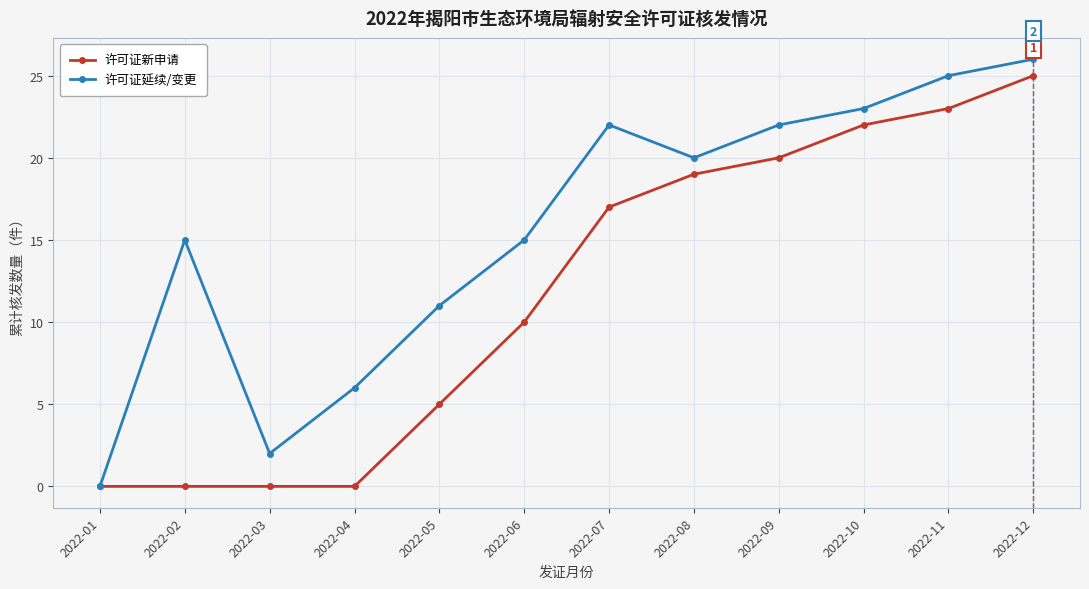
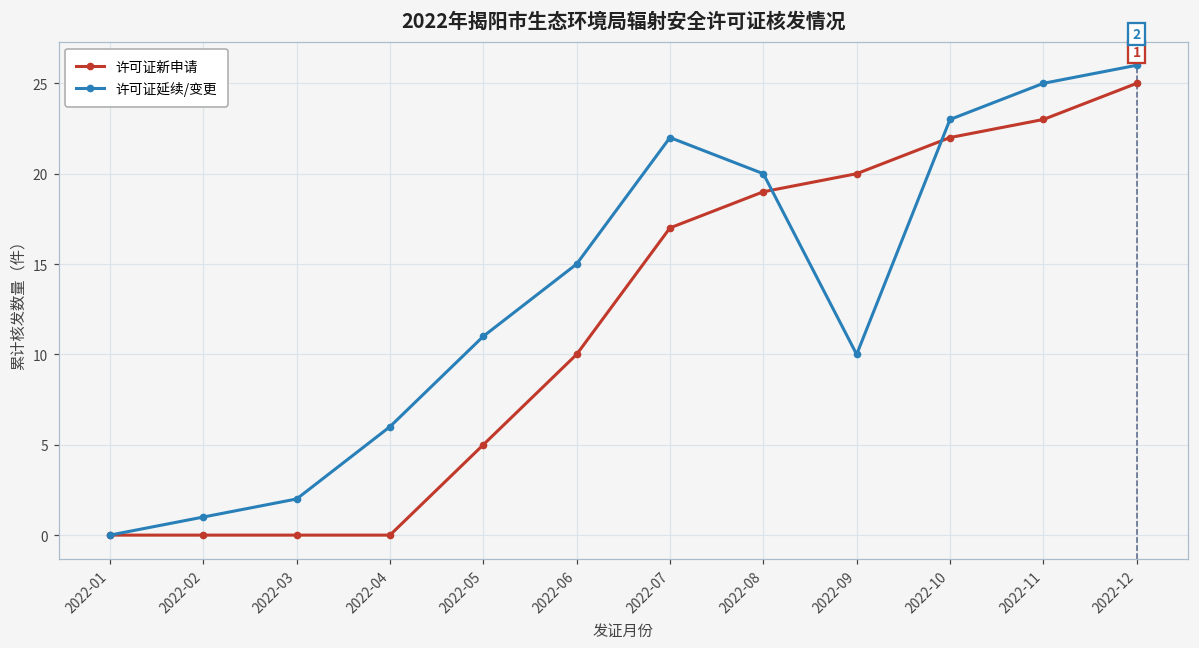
  {
    "许可证新申请": {
      "2022-02": 0,
      "2022-03": 0,
      "2022-04": 0,
      "2022-05": 5,
      "2022-06": 10,
      "2022-07": 17,
      "2022-08": 19,
      "2022-09": 20,
      "2022-10": 22,
      "2022-11": 23,
      "2022-12": 25
    },
    "许可证延续/变更": {
-     "2022-02": 15,
+     "2022-02": 1,
      "2022-03": 2,
      "2022-04": 6,
      "2022-05": 11,
      "2022-06": 15,
      "2022-07": 22,
      "2022-08": 20,
-     "2022-09": 22,
+     "2022-09": 10,
      "2022-10": 23,
      "2022-11": 25
    }
  }
